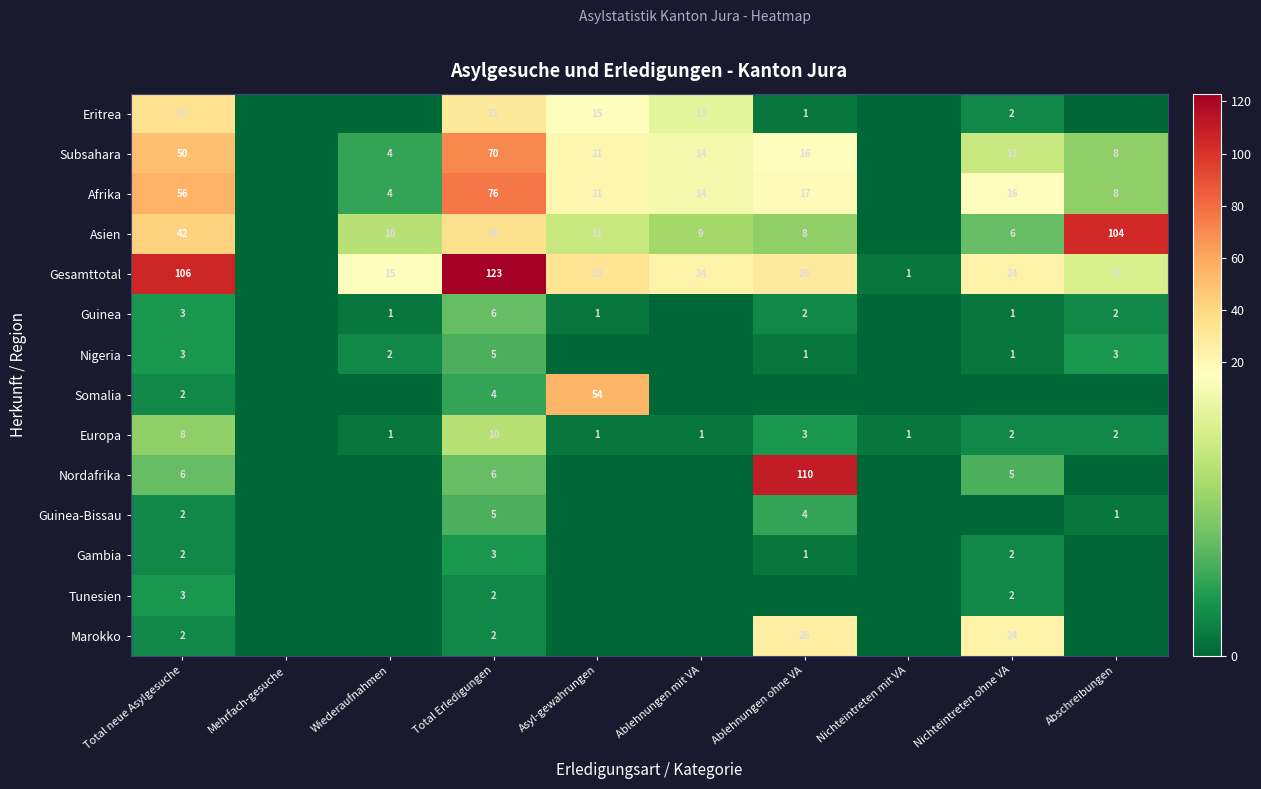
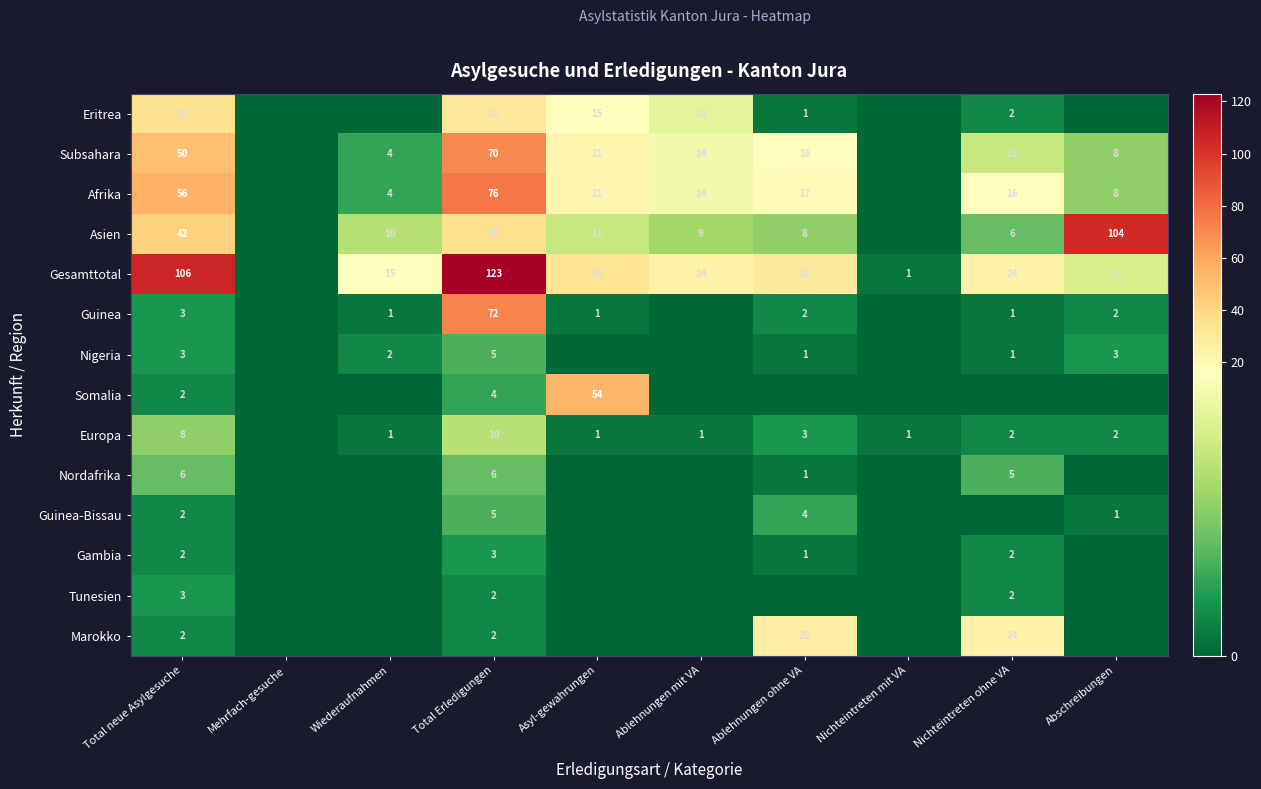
  {
    "Eritrea": {
      "Total neue Asylgesuche": 35,
      "Total Erledigungen": 31,
      "Ablehnungen mit VA": 13,
      "Ablehnungen ohne VA": 1,
      "Nichteintreten ohne VA": 2
    },
    "Subsahara": {
      "Total neue Asylgesuche": 50,
      "Wiederaufnahmen": 4,
      "Total Erledigungen": 70,
      "Ablehnungen mit VA": 14,
      "Nichteintreten ohne VA": 11,
      "Abschreibungen": 8
    },
    "Afrika": {
      "Total neue Asylgesuche": 56,
      "Wiederaufnahmen": 4,
      "Total Erledigungen": 76,
      "Ablehnungen mit VA": 14,
      "Abschreibungen": 8
    },
    "Asien": {
      "Total neue Asylgesuche": 42,
      "Wiederaufnahmen": 10,
      "Total Erledigungen": 36,
      "Asyl-gewahrungen": 11,
      "Ablehnungen mit VA": 9,
      "Ablehnungen ohne VA": 8,
      "Nichteintreten ohne VA": 6,
      "Abschreibungen": 104
    },
    "Gesamttotal": {
      "Total neue Asylgesuche": 106,
      "Total Erledigungen": 123,
      "Asyl-gewahrungen": 33,
      "Ablehnungen mit VA": 24,
      "Ablehnungen ohne VA": 29,
      "Nichteintreten mit VA": 1,
      "Nichteintreten ohne VA": 24,
      "Abschreibungen": 12
    },
    "Guinea": {
      "Total neue Asylgesuche": 3,
      "Wiederaufnahmen": 1,
-     "Total Erledigungen": 6,
+     "Total Erledigungen": 72,
      "Asyl-gewahrungen": 1,
      "Ablehnungen ohne VA": 2,
      "Nichteintreten ohne VA": 1,
      "Abschreibungen": 2
    },
    "Nigeria": {
      "Total neue Asylgesuche": 3,
      "Wiederaufnahmen": 2,
      "Total Erledigungen": 5,
      "Ablehnungen ohne VA": 1,
      "Nichteintreten ohne VA": 1,
      "Abschreibungen": 3
    },
    "Somalia": {
      "Total neue Asylgesuche": 2,
      "Total Erledigungen": 4,
      "Asyl-gewahrungen": 54
    },
    "Europa": {
      "Total neue Asylgesuche": 8,
      "Wiederaufnahmen": 1,
      "Total Erledigungen": 10,
      "Asyl-gewahrungen": 1,
      "Ablehnungen mit VA": 1,
      "Ablehnungen ohne VA": 3,
      "Nichteintreten mit VA": 1,
      "Nichteintreten ohne VA": 2,
      "Abschreibungen": 2
    },
    "Nordafrika": {
      "Total neue Asylgesuche": 6,
      "Total Erledigungen": 6,
-     "Ablehnungen ohne VA": 110,
+     "Ablehnungen ohne VA": 1,
      "Nichteintreten ohne VA": 5
    },
    "Guinea-Bissau": {
      "Total neue Asylgesuche": 2,
      "Total Erledigungen": 5,
      "Ablehnungen ohne VA": 4,
      "Abschreibungen": 1
    },
    "Gambia": {
      "Total neue Asylgesuche": 2,
      "Total Erledigungen": 3,
      "Ablehnungen ohne VA": 1,
      "Nichteintreten ohne VA": 2
    },
    "Tunesien": {
      "Total neue Asylgesuche": 3,
      "Total Erledigungen": 2,
      "Nichteintreten ohne VA": 2
    },
    "Marokko": {
      "Total neue Asylgesuche": 2,
      "Total Erledigungen": 2,
      "Ablehnungen ohne VA": 26,
      "Nichteintreten ohne VA": 24
    }
  }
